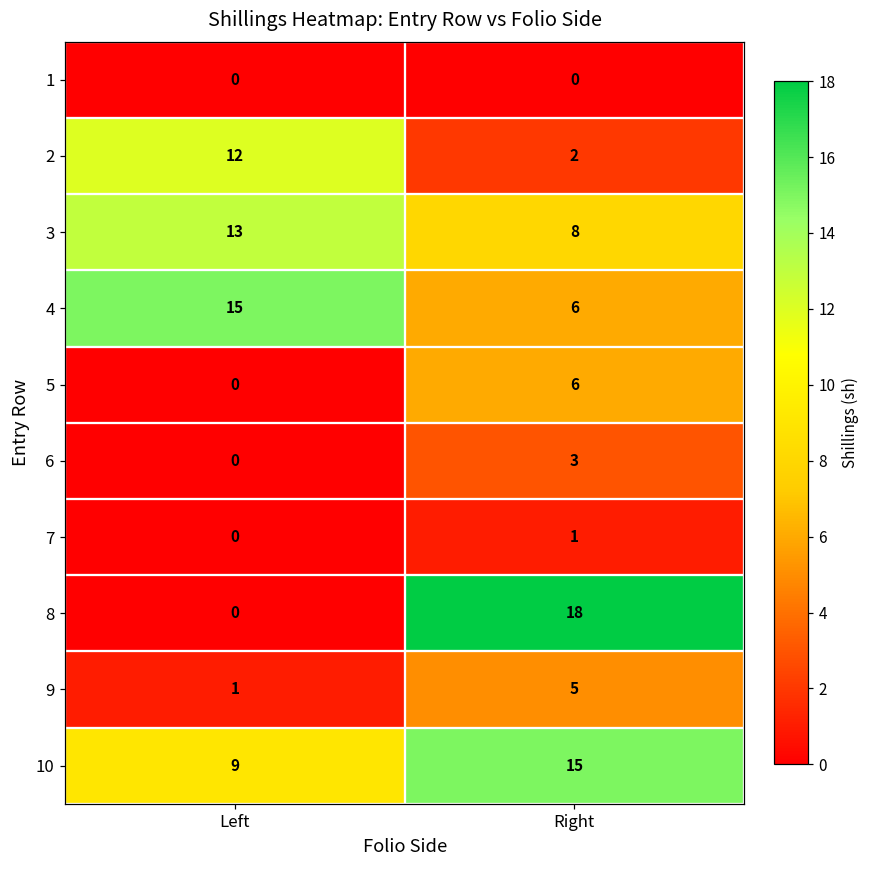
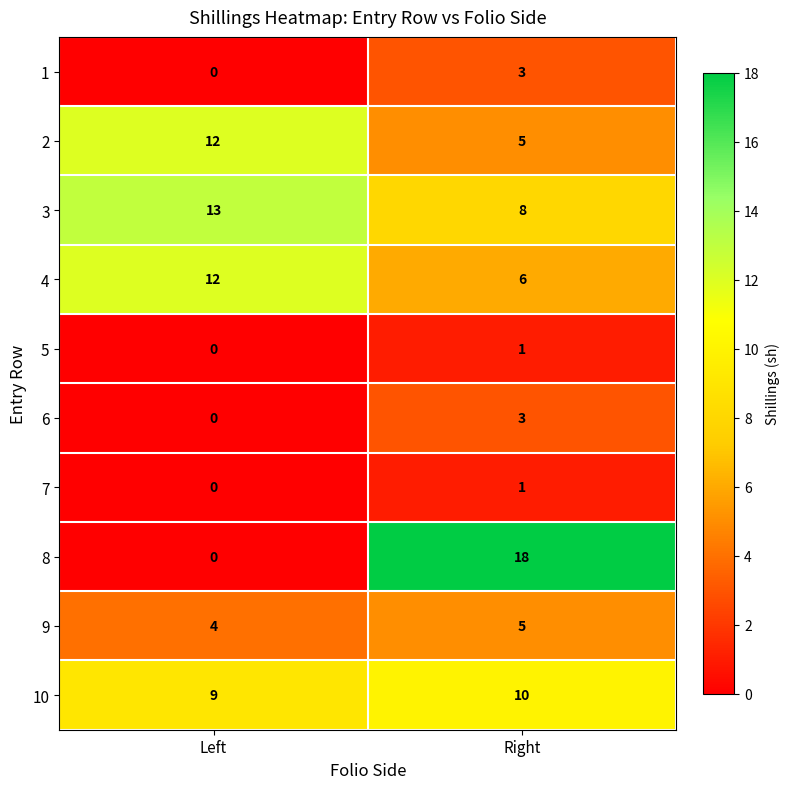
  {
    "1": {
      "Left": 0,
-     "Right": 0
+     "Right": 3
    },
    "2": {
      "Left": 12,
-     "Right": 2
+     "Right": 5
    },
    "3": {
      "Left": 13,
      "Right": 8
    },
    "4": {
-     "Left": 15,
+     "Left": 12,
      "Right": 6
    },
    "5": {
      "Left": 0,
-     "Right": 6
+     "Right": 1
    },
    "6": {
      "Left": 0,
      "Right": 3
    },
    "7": {
      "Left": 0,
      "Right": 1
    },
    "8": {
      "Left": 0,
      "Right": 18
    },
    "9": {
-     "Left": 1,
+     "Left": 4,
      "Right": 5
    },
    "10": {
      "Left": 9,
-     "Right": 15
+     "Right": 10
    }
  }
